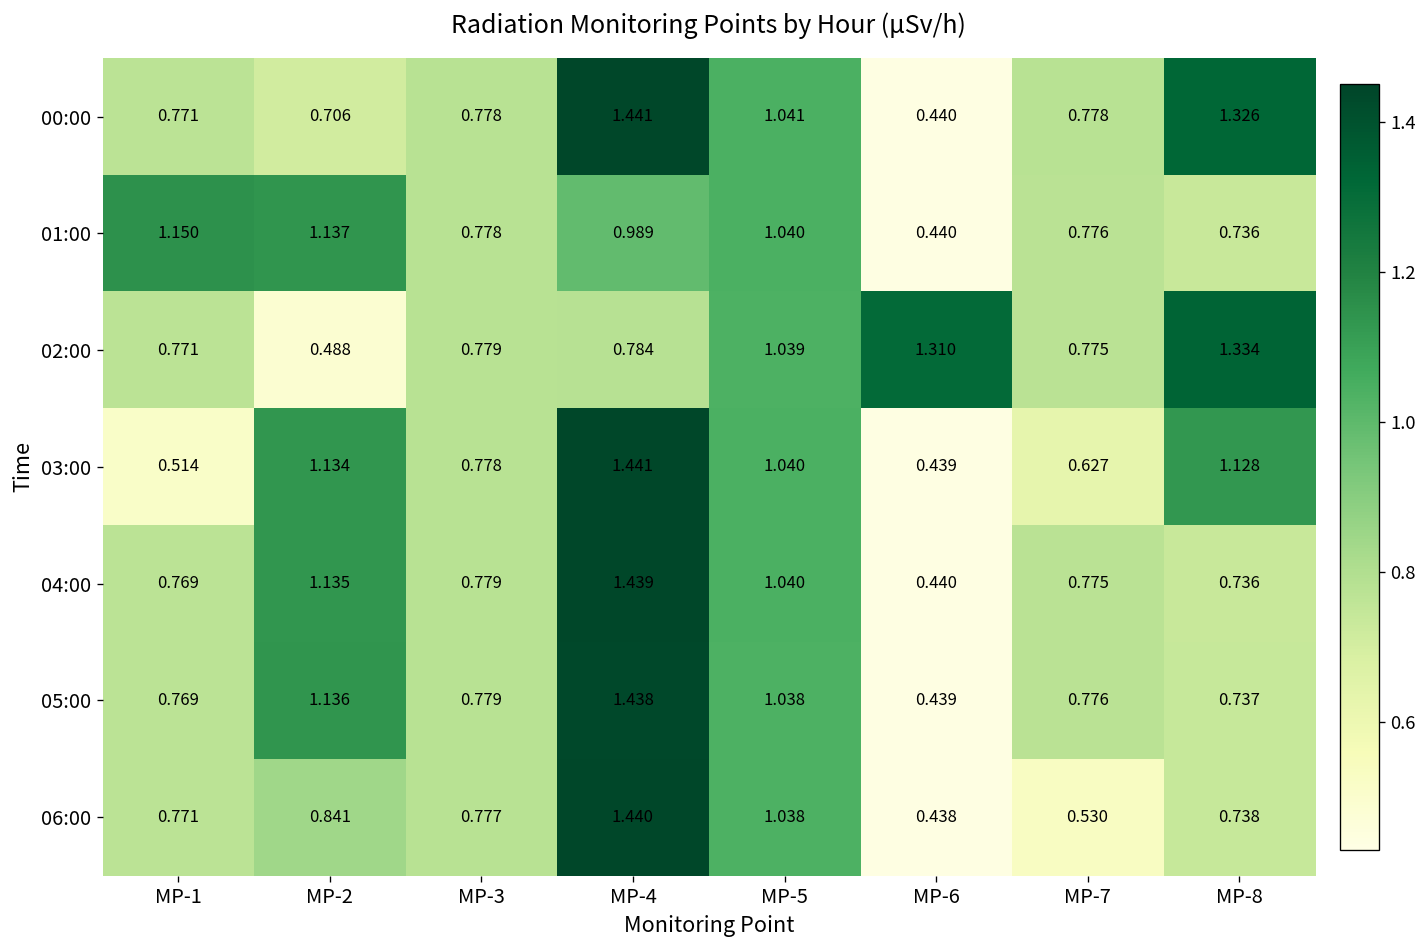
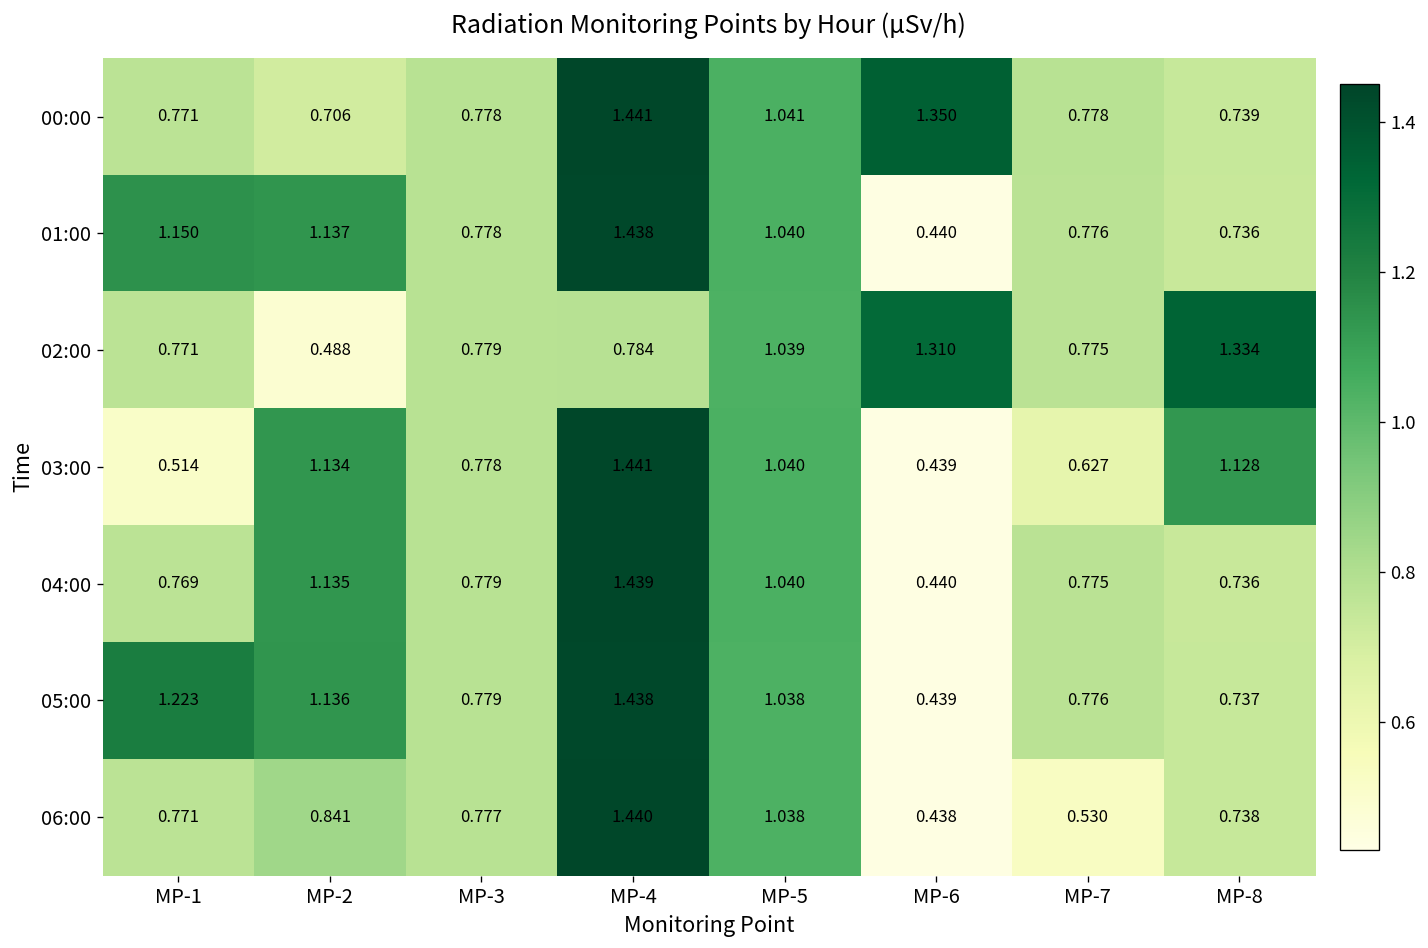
  {
    "00:00": {
      "MP-1": 0.771,
      "MP-2": 0.706,
      "MP-3": 0.778,
      "MP-4": 1.441,
      "MP-5": 1.041,
-     "MP-6": 0.440,
+     "MP-6": 1.350,
      "MP-7": 0.778,
-     "MP-8": 1.326
+     "MP-8": 0.739
    },
    "01:00": {
      "MP-1": 1.150,
      "MP-2": 1.137,
      "MP-3": 0.778,
-     "MP-4": 0.989,
+     "MP-4": 1.438,
      "MP-5": 1.040,
      "MP-6": 0.440,
      "MP-7": 0.776,
      "MP-8": 0.736
    },
    "02:00": {
      "MP-1": 0.771,
      "MP-2": 0.488,
      "MP-3": 0.779,
      "MP-4": 0.784,
      "MP-5": 1.039,
      "MP-6": 1.310,
      "MP-7": 0.775,
      "MP-8": 1.334
    },
    "03:00": {
      "MP-1": 0.514,
      "MP-2": 1.134,
      "MP-3": 0.778,
      "MP-4": 1.441,
      "MP-5": 1.040,
      "MP-6": 0.439,
      "MP-7": 0.627,
      "MP-8": 1.128
    },
    "04:00": {
      "MP-1": 0.769,
      "MP-2": 1.135,
      "MP-3": 0.779,
      "MP-4": 1.439,
      "MP-5": 1.040,
      "MP-6": 0.440,
      "MP-7": 0.775,
      "MP-8": 0.736
    },
    "05:00": {
-     "MP-1": 0.769,
+     "MP-1": 1.223,
      "MP-2": 1.136,
      "MP-3": 0.779,
      "MP-4": 1.438,
      "MP-5": 1.038,
      "MP-6": 0.439,
      "MP-7": 0.776,
      "MP-8": 0.737
    },
    "06:00": {
      "MP-1": 0.771,
      "MP-2": 0.841,
      "MP-3": 0.777,
      "MP-4": 1.440,
      "MP-5": 1.038,
      "MP-6": 0.438,
      "MP-7": 0.530,
      "MP-8": 0.738
    }
  }
